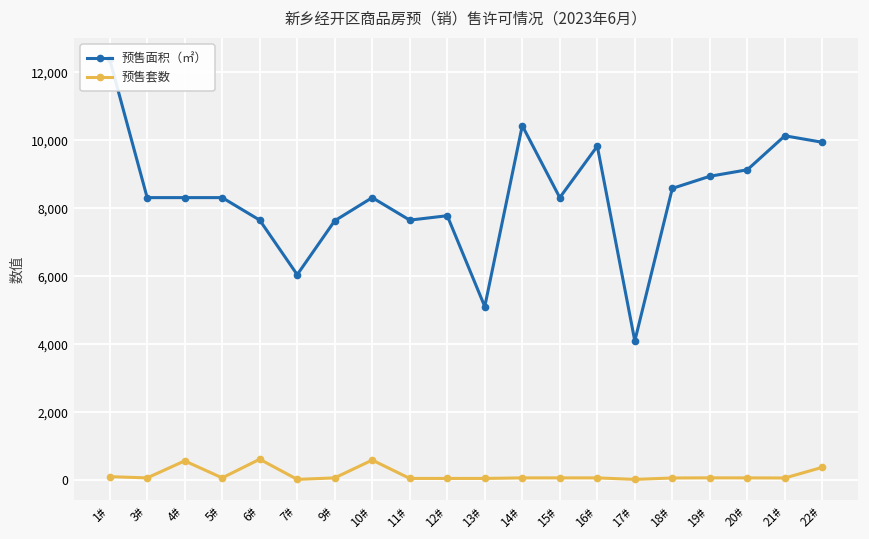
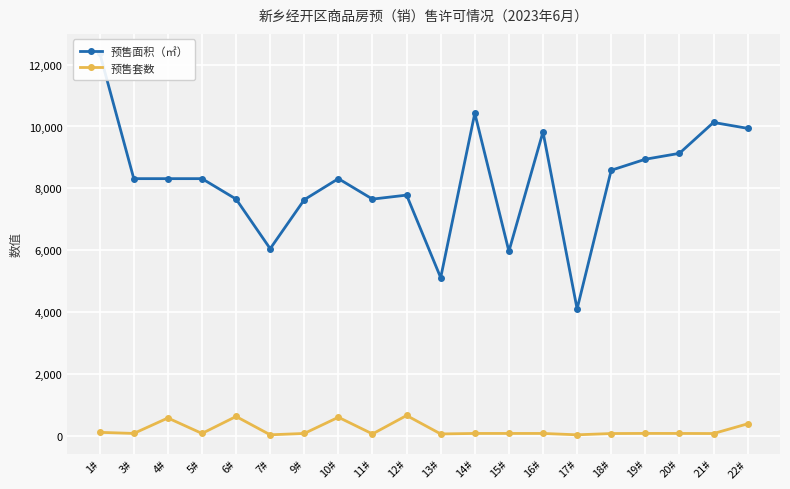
  {
    "预售面积（㎡）": {
      "3#": "8,300",
      "4#": "8,300",
      "5#": "8,300",
      "6#": "7,700",
      "7#": "6,000",
      "9#": "7,600",
      "10#": "8,300",
      "11#": "7,700",
      "12#": "7,800",
      "13#": "5,100",
      "14#": "10,400",
-     "15#": "8,300",
+     "15#": "6,000",
      "16#": "9,800",
      "17#": "4,100",
      "18#": "8,600",
      "19#": "8,900",
      "20#": "9,100",
      "21#": "10,100",
      "22#": "9,900"
    },
    "预售套数": {
      "1#": "100",
      "3#": "100",
      "4#": "600",
      "5#": "100",
      "6#": "600",
      "7#": "0",
      "9#": "100",
      "10#": "600",
      "11#": "100",
-     "12#": "100",
+     "12#": "700",
      "13#": "100",
      "14#": "100",
      "15#": "100",
      "16#": "100",
      "17#": "0",
      "18#": "100",
      "19#": "100",
      "20#": "100",
      "21#": "100",
      "22#": "400"
    }
  }
